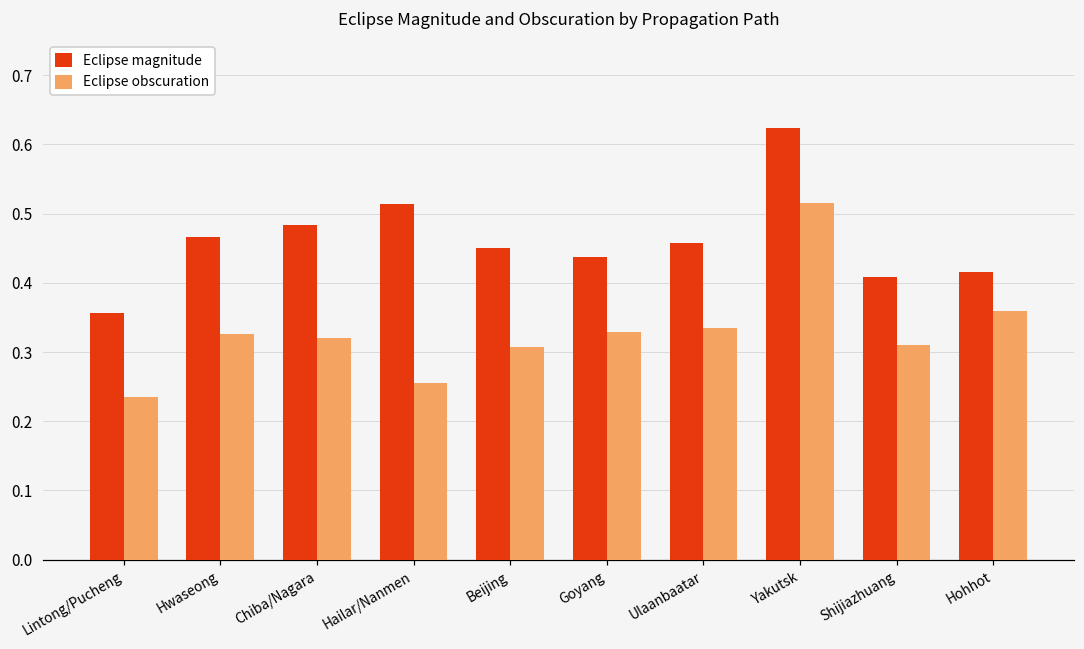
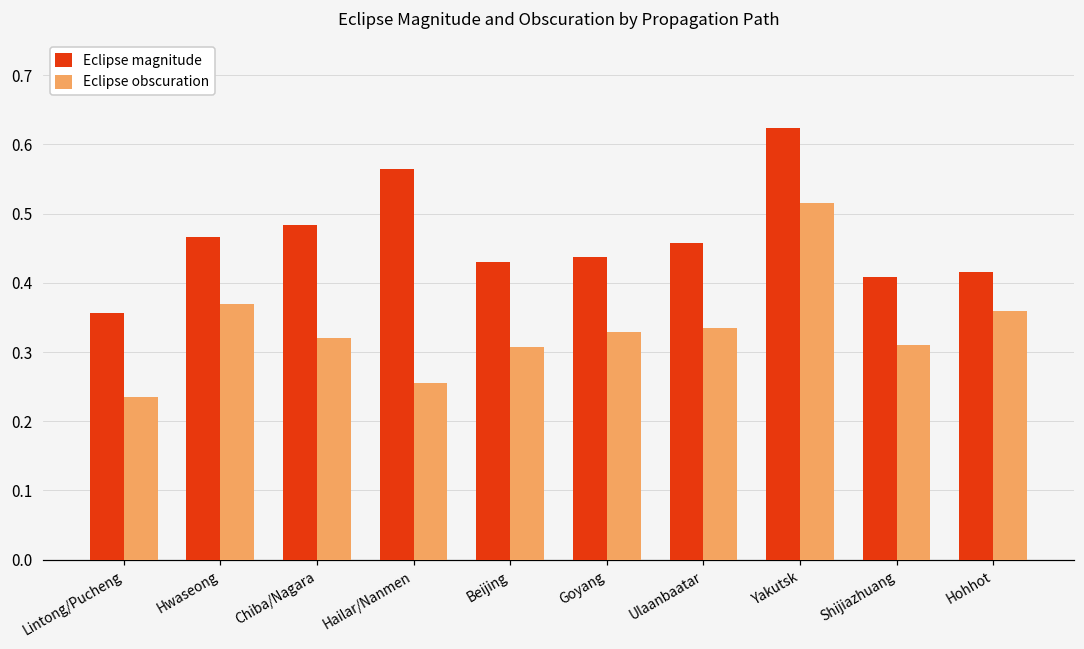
  {
    "Eclipse magnitude": {
      "Lintong/Pucheng": 0.36,
      "Hwaseong": 0.47,
      "Chiba/Nagara": 0.48,
-     "Hailar/Nanmen": 0.51,
-     "Beijing": 0.45,
+     "Hailar/Nanmen": 0.56,
+     "Beijing": 0.43,
      "Goyang": 0.44,
      "Ulaanbaatar": 0.46,
      "Yakutsk": 0.62,
      "Shijiazhuang": 0.41,
      "Hohhot": 0.42
    },
    "Eclipse obscuration": {
      "Lintong/Pucheng": 0.24,
-     "Hwaseong": 0.33,
+     "Hwaseong": 0.37,
      "Chiba/Nagara": 0.32,
      "Hailar/Nanmen": 0.26,
      "Beijing": 0.31,
      "Goyang": 0.33,
      "Ulaanbaatar": 0.34,
      "Yakutsk": 0.52,
      "Shijiazhuang": 0.31,
      "Hohhot": 0.36
    }
  }
